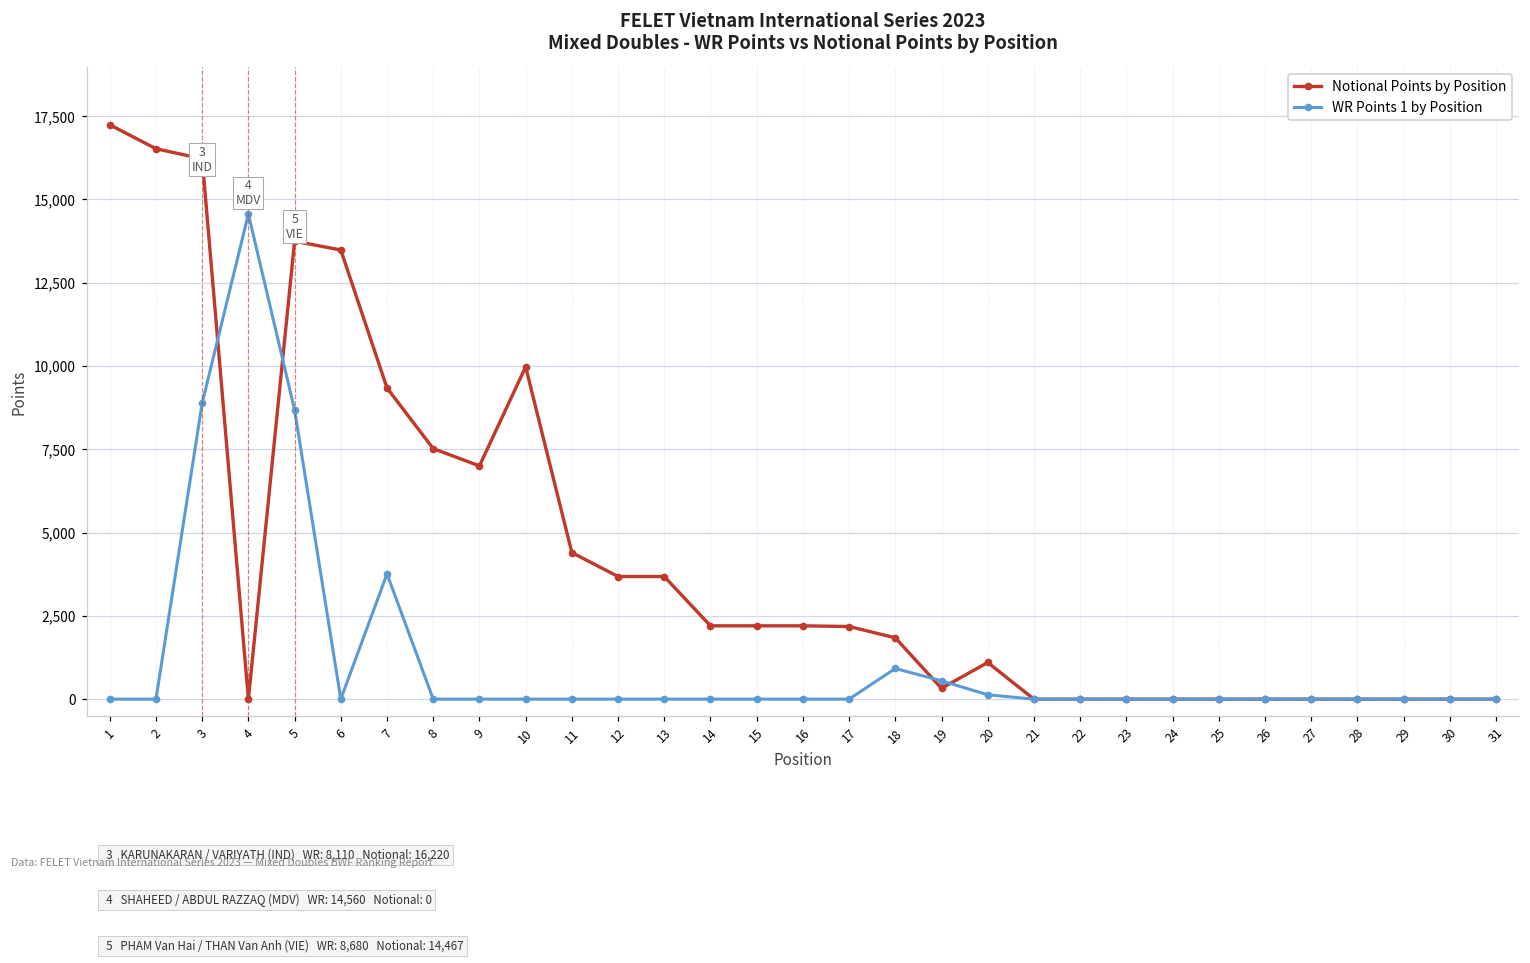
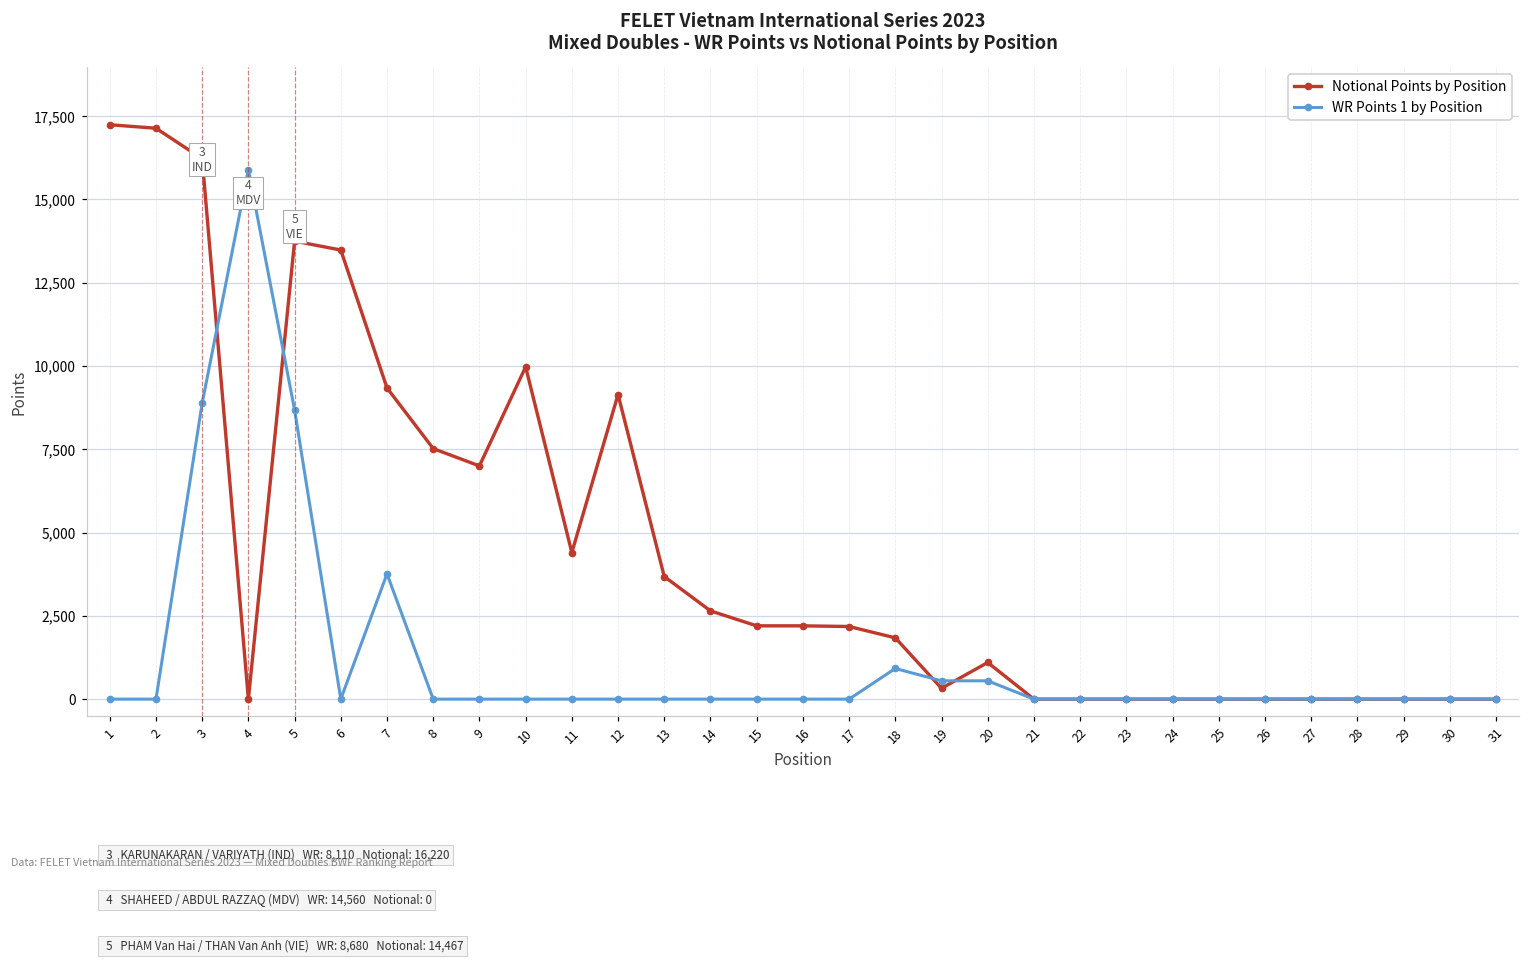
  {
    "Notional Points by Position": {
      "1": "17,200",
-     "2": "16,500",
+     "2": "17,100",
      "4": "0",
      "6": "13,500",
      "7": "9,300",
      "8": "7,500",
      "9": "7,000",
      "10": "10,000",
      "11": "4,400",
-     "12": "3,700",
+     "12": "9,100",
      "13": "3,700",
-     "14": "2,200",
+     "14": "2,600",
      "15": "2,200",
      "16": "2,200",
      "17": "2,200",
      "18": "1,800",
      "19": "300",
      "20": "1,100"
    },
    "WR Points 1 by Position": {
      "1": "0",
      "2": "0",
      "3": "8,900",
-     "4": "14,600",
+     "4": "15,900",
      "5": "8,700",
      "6": "0",
      "7": "3,800",
      "8": "0",
      "9": "0",
      "10": "0",
      "11": "0",
      "12": "0",
      "13": "0",
      "14": "0",
      "15": "0",
      "16": "0",
      "17": "0",
      "18": "900",
      "19": "600",
-     "20": "100"
+     "20": "600"
    }
  }
